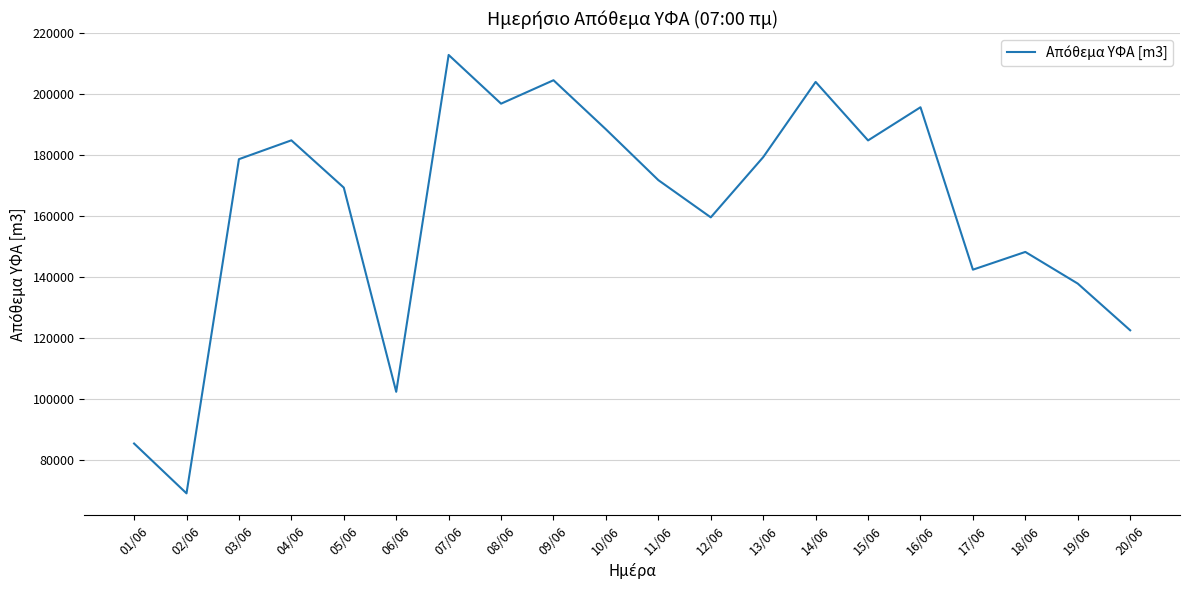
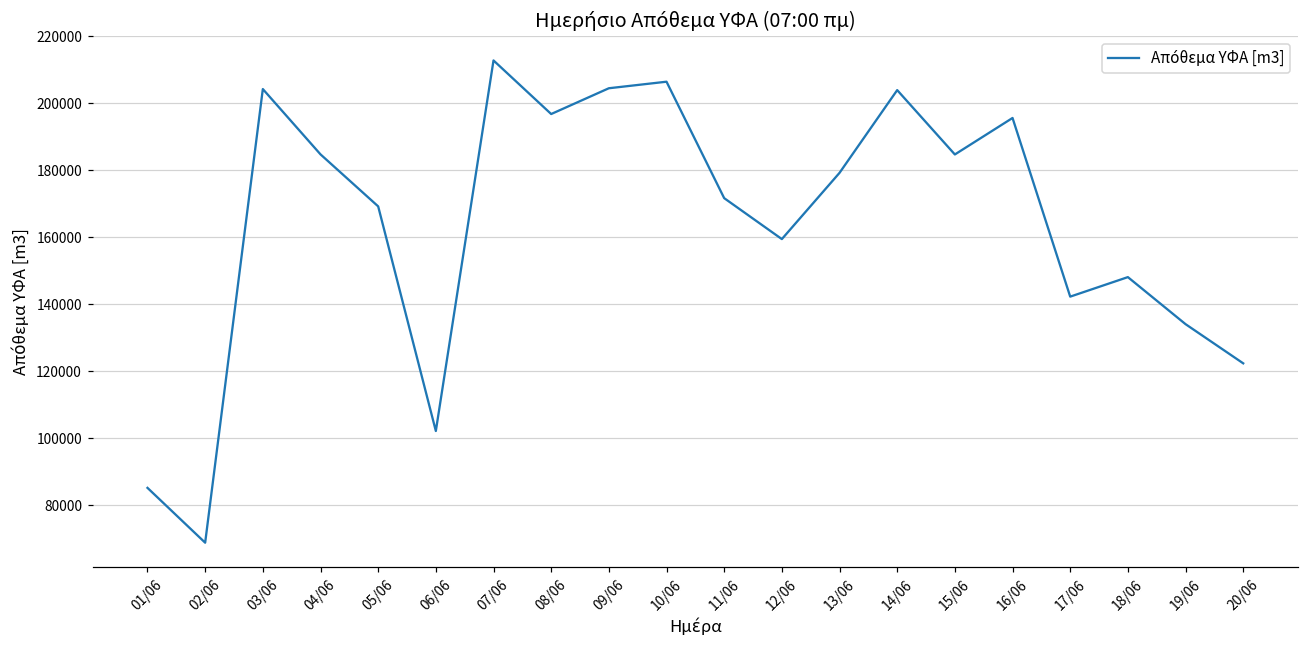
  {
    "01/06": 85000,
    "02/06": 69000,
-   "03/06": 179000,
+   "03/06": 204000,
    "04/06": 185000,
    "05/06": 169000,
    "06/06": 102000,
    "07/06": 213000,
    "08/06": 197000,
    "09/06": 205000,
-   "10/06": 188000,
+   "10/06": 206000,
    "11/06": 172000,
    "12/06": 160000,
    "13/06": 179000,
    "14/06": 204000,
    "15/06": 185000,
    "16/06": 196000,
    "17/06": 142000,
    "18/06": 148000,
-   "19/06": 138000,
+   "19/06": 134000,
    "20/06": 122000
  }
